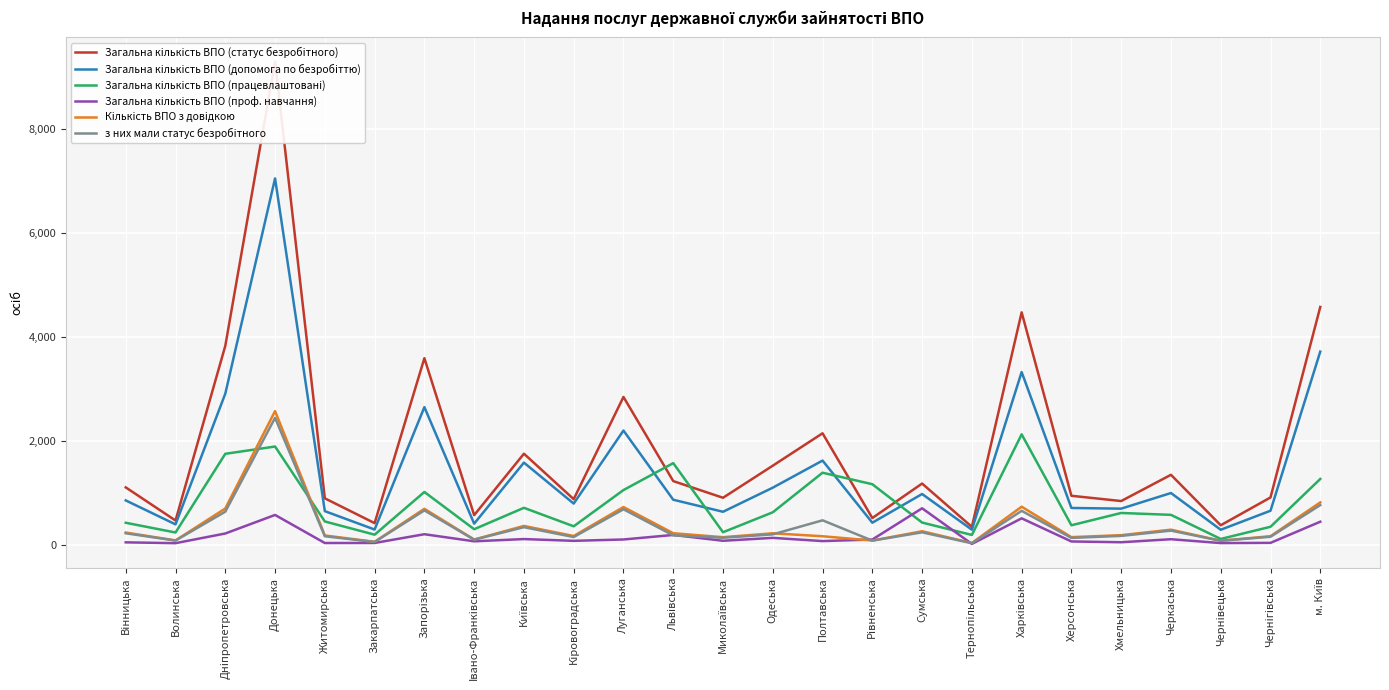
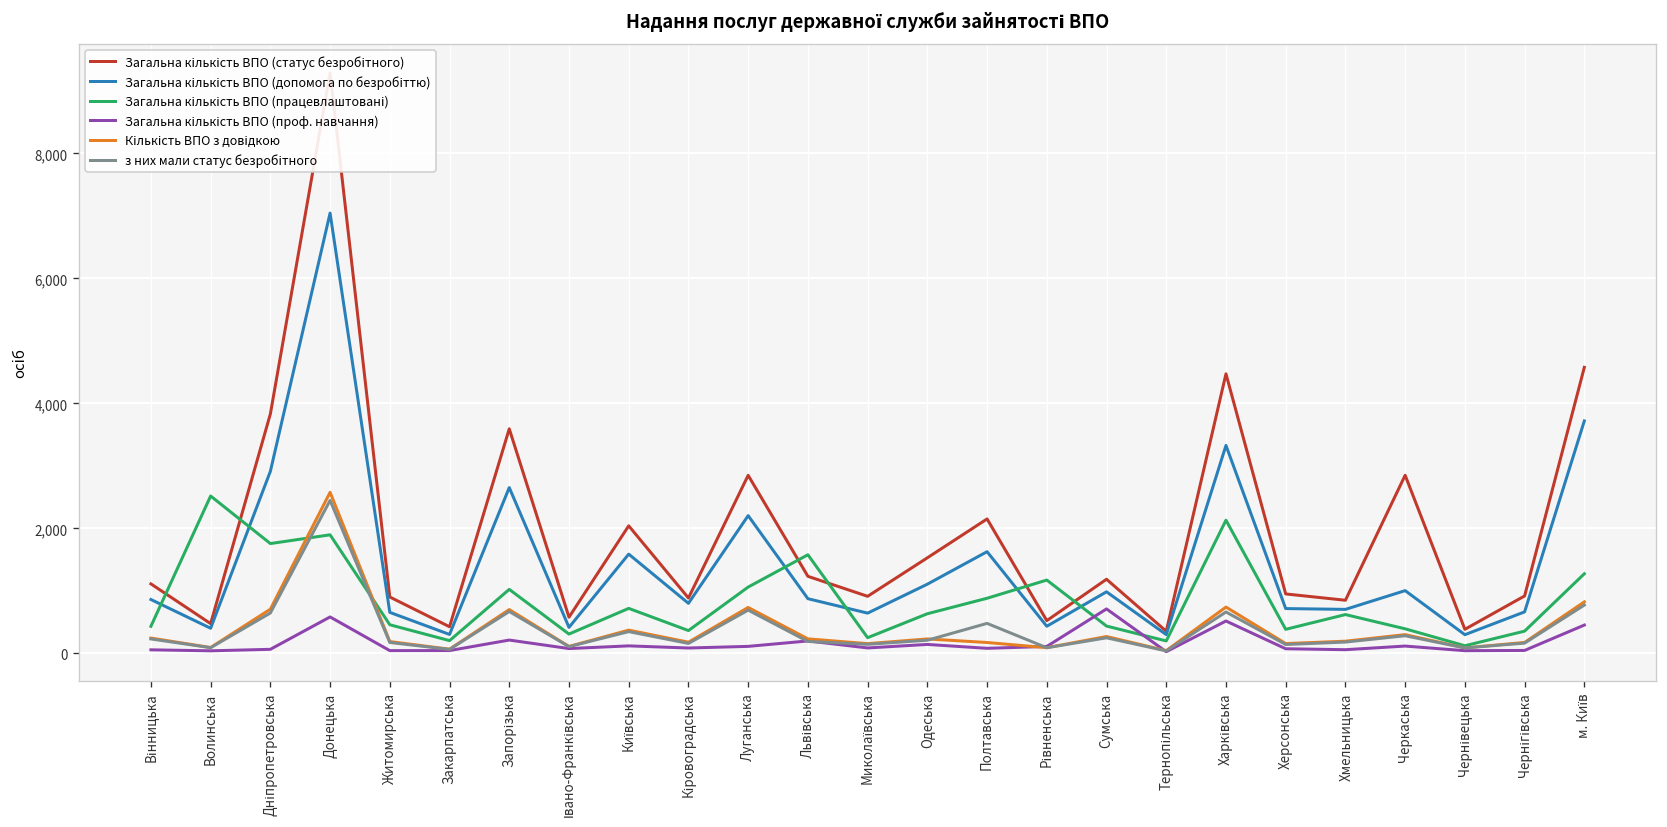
  {
    "Загальна кількість ВПО (статус безробітного)": {
      "Вінницька": "1,100",
      "Волинська": "500",
      "Дніпропетровська": "3,800",
      "Житомирська": "900",
      "Закарпатська": "400",
      "Запорізька": "3,600",
      "Івано-Франківська": "600",
-     "Київська": "1,800",
+     "Київська": "2,000",
      "Кіровоградська": "900",
      "Луганська": "2,800",
      "Львівська": "1,200",
      "Миколаївська": "900",
      "Одеська": "1,500",
      "Полтавська": "2,200",
      "Рівненська": "500",
      "Сумська": "1,200",
      "Тернопільська": "400",
      "Харківська": "4,500",
      "Херсонська": "1,000",
      "Хмельницька": "900",
-     "Черкаська": "1,400",
+     "Черкаська": "2,900",
      "Чернівецька": "400",
      "Чернігівська": "900",
      "м. Київ": "4,600"
    },
    "Загальна кількість ВПО (допомога по безробіттю)": {
      "Вінницька": "900",
      "Волинська": "400",
      "Дніпропетровська": "2,900",
      "Донецька": "7,000",
      "Житомирська": "700",
      "Закарпатська": "300",
      "Запорізька": "2,700",
      "Івано-Франківська": "400",
      "Київська": "1,600",
      "Кіровоградська": "800",
      "Луганська": "2,200",
      "Львівська": "900",
      "Миколаївська": "600",
      "Одеська": "1,100",
      "Полтавська": "1,600",
      "Рівненська": "400",
      "Сумська": "1,000",
      "Тернопільська": "300",
      "Харківська": "3,300",
      "Херсонська": "700",
      "Хмельницька": "700",
      "Черкаська": "1,000",
      "Чернівецька": "300",
      "Чернігівська": "700",
      "м. Київ": "3,700"
    },
    "Загальна кількість ВПО (працевлаштовані)": {
      "Вінницька": "400",
-     "Волинська": "200",
+     "Волинська": "2,500",
      "Дніпропетровська": "1,800",
      "Донецька": "1,900",
      "Житомирська": "500",
      "Закарпатська": "200",
      "Запорізька": "1,000",
      "Івано-Франківська": "300",
      "Київська": "700",
      "Кіровоградська": "400",
      "Луганська": "1,100",
      "Львівська": "1,600",
      "Миколаївська": "300",
      "Одеська": "600",
-     "Полтавська": "1,400",
+     "Полтавська": "900",
      "Рівненська": "1,200",
      "Сумська": "400",
      "Тернопільська": "200",
      "Харківська": "2,100",
      "Херсонська": "400",
      "Хмельницька": "600",
-     "Черкаська": "600",
+     "Черкаська": "400",
      "Чернігівська": "400",
      "м. Київ": "1,300"
    },
    "Загальна кількість ВПО (проф. навчання)": {
      "Вінницька": "100",
      "Волинська": "0",
-     "Дніпропетровська": "200",
+     "Дніпропетровська": "100",
      "Донецька": "600",
      "Житомирська": "0",
      "Запорізька": "200",
      "Київська": "100",
      "Кіровоградська": "100",
      "Луганська": "100",
      "Миколаївська": "100",
      "Одеська": "100",
      "Полтавська": "100",
      "Сумська": "700",
      "Харківська": "500",
      "Херсонська": "100",
      "Хмельницька": "100",
      "Черкаська": "100",
      "Чернігівська": "0",
      "м. Київ": "500"
    },
    "Кількість ВПО з довідкою": {
      "Дніпропетровська": "700",
      "Донецька": "2,600",
      "Полтавська": "200",
      "Харківська": "700",
      "м. Київ": "800"
    },
    "з них мали статус безробітного": {
      "Дніпропетровська": "600",
      "Донецька": "2,400",
      "Полтавська": "500",
      "Харківська": "700",
      "м. Київ": "800"
    }
  }
